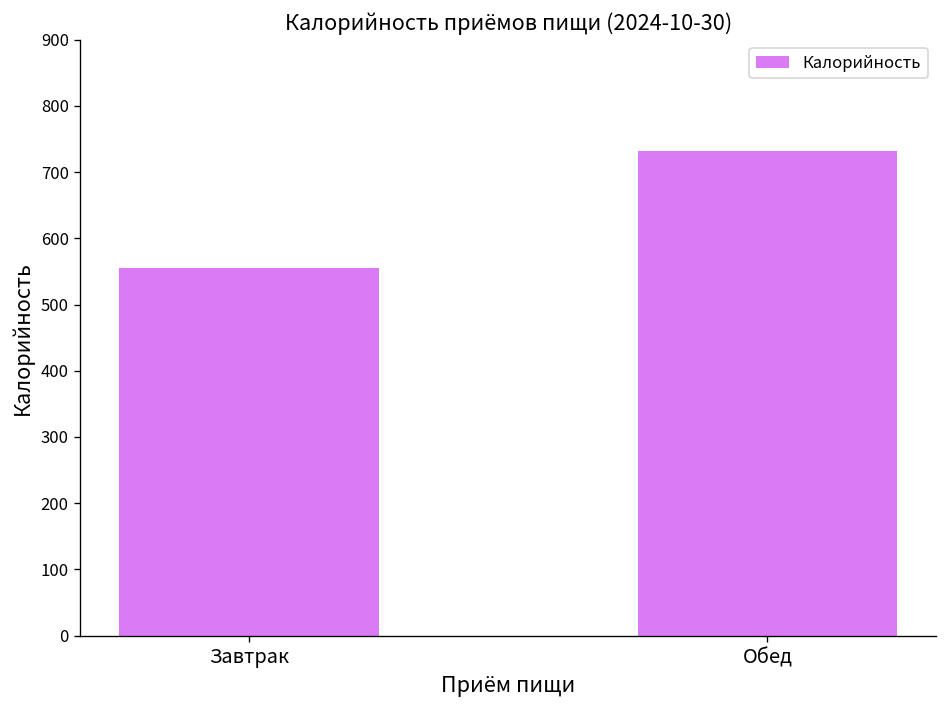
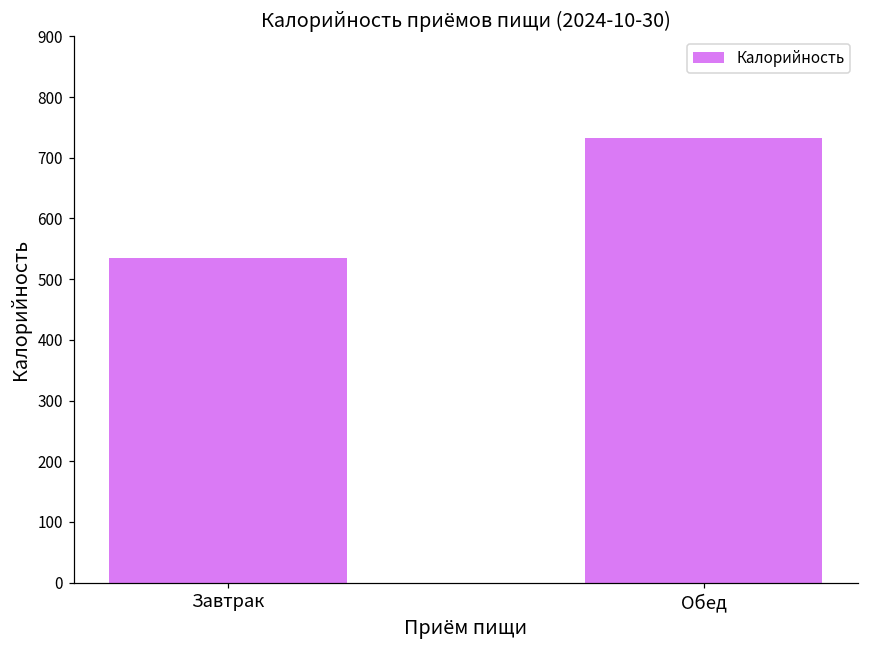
  {
-   "Завтрак": 550,
+   "Завтрак": 540,
    "Обед": 730
  }
